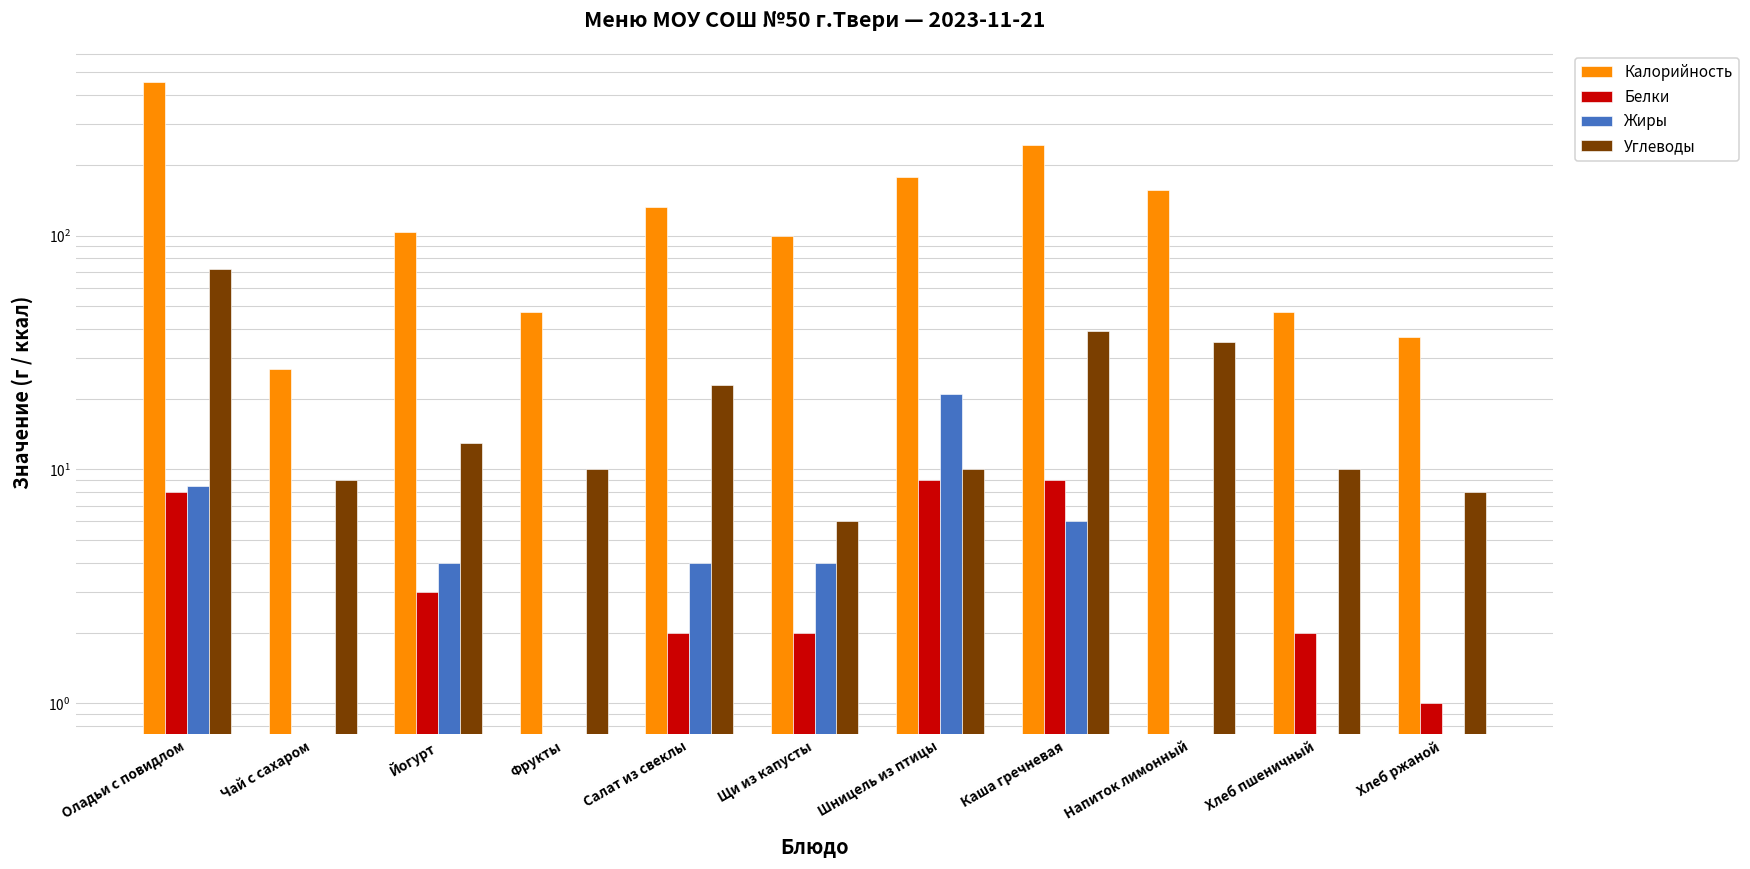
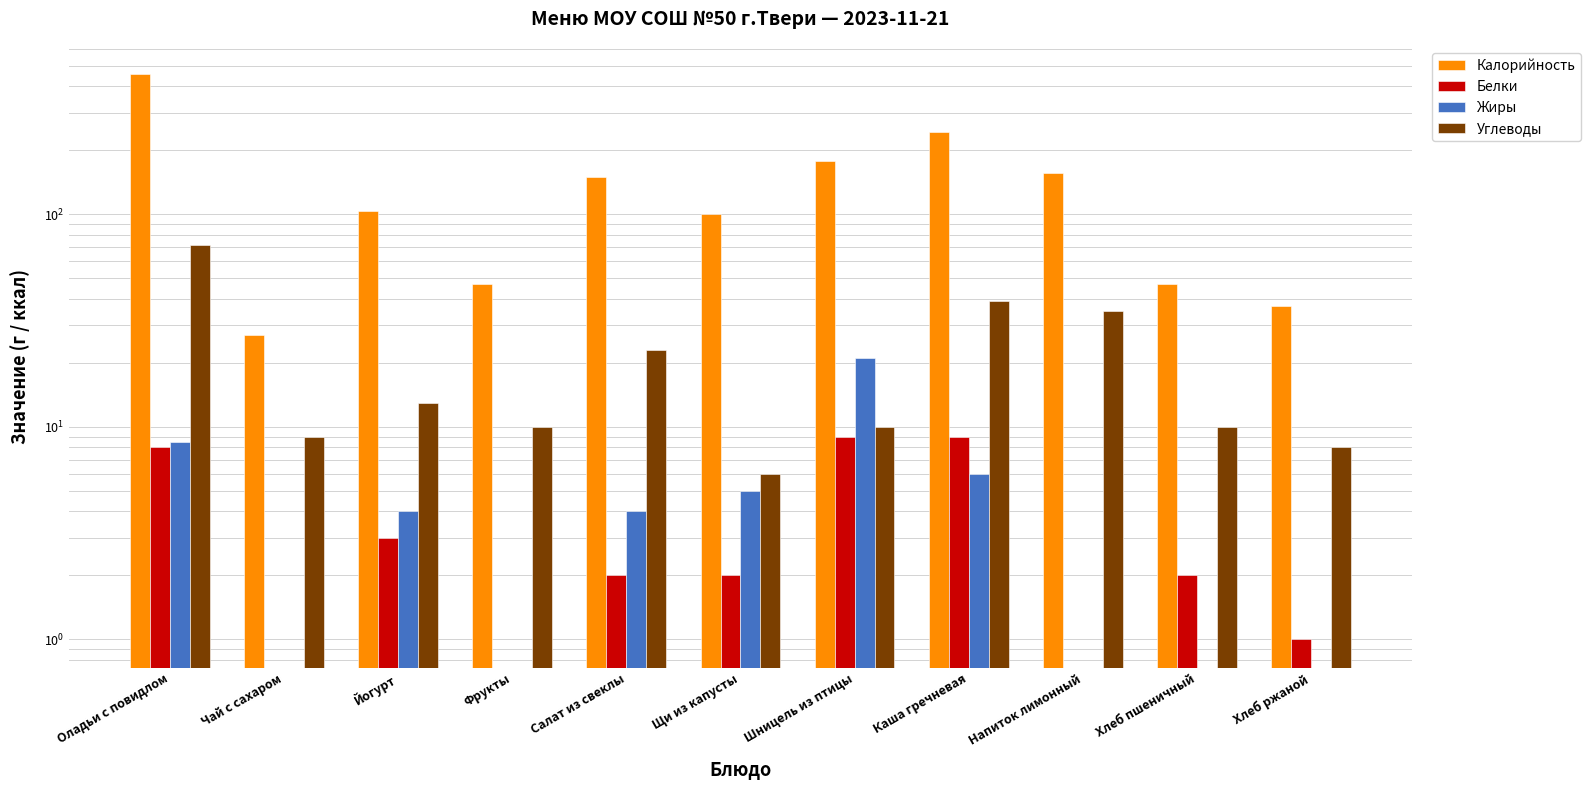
  {
    "Калорийность": {
      "Оладьи с повидлом": 460,
      "Чай с сахаром": 27,
      "Йогурт": 100,
      "Фрукты": 47,
-     "Салат из свеклы": 130,
+     "Салат из свеклы": 150,
      "Щи из капусты": 100,
      "Шницель из птицы": 180,
      "Каша гречневая": 240,
      "Напиток лимонный": 160,
      "Хлеб пшеничный": 47,
      "Хлеб ржаной": 37
    },
    "Белки": {
      "Оладьи с повидлом": 8,
      "Йогурт": 3,
      "Салат из свеклы": 2,
      "Щи из капусты": 2,
      "Шницель из птицы": 9,
      "Каша гречневая": 9,
      "Хлеб пшеничный": 2,
      "Хлеб ржаной": 1
    },
    "Жиры": {
      "Оладьи с повидлом": 8.5,
      "Йогурт": 4,
      "Салат из свеклы": 4,
-     "Щи из капусты": 4,
+     "Щи из капусты": 5,
      "Шницель из птицы": 21,
      "Каша гречневая": 6
    },
    "Углеводы": {
      "Оладьи с повидлом": 72,
      "Чай с сахаром": 9,
      "Йогурт": 13,
      "Фрукты": 10,
      "Салат из свеклы": 23,
      "Щи из капусты": 6,
      "Шницель из птицы": 10,
      "Каша гречневая": 39,
      "Напиток лимонный": 35,
      "Хлеб пшеничный": 10,
      "Хлеб ржаной": 8
    }
  }
